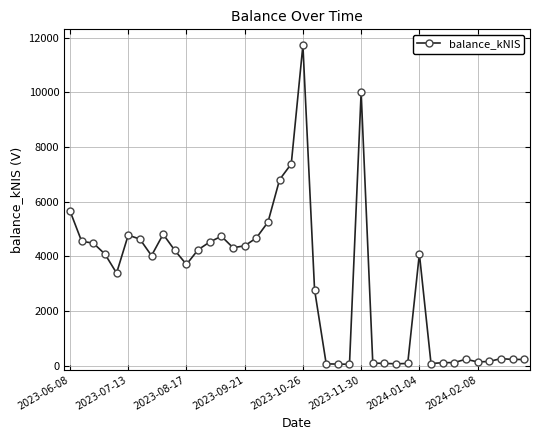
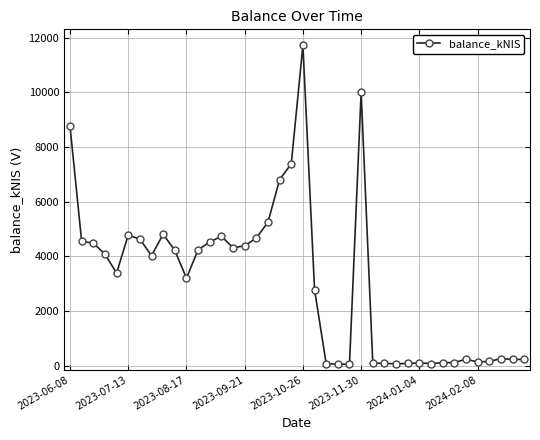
  {
-   "2023-06-08": 5700,
+   "2023-06-08": 8800,
    "2023-07-13": 4800,
-   "2023-08-17": 3700,
+   "2023-08-17": 3200,
    "2023-09-21": 4400,
    "2023-10-26": 11700,
    "2023-11-30": 10000,
-   "2024-01-04": 4100,
+   "2024-01-04": 100,
    "2024-02-08": 100
  }
